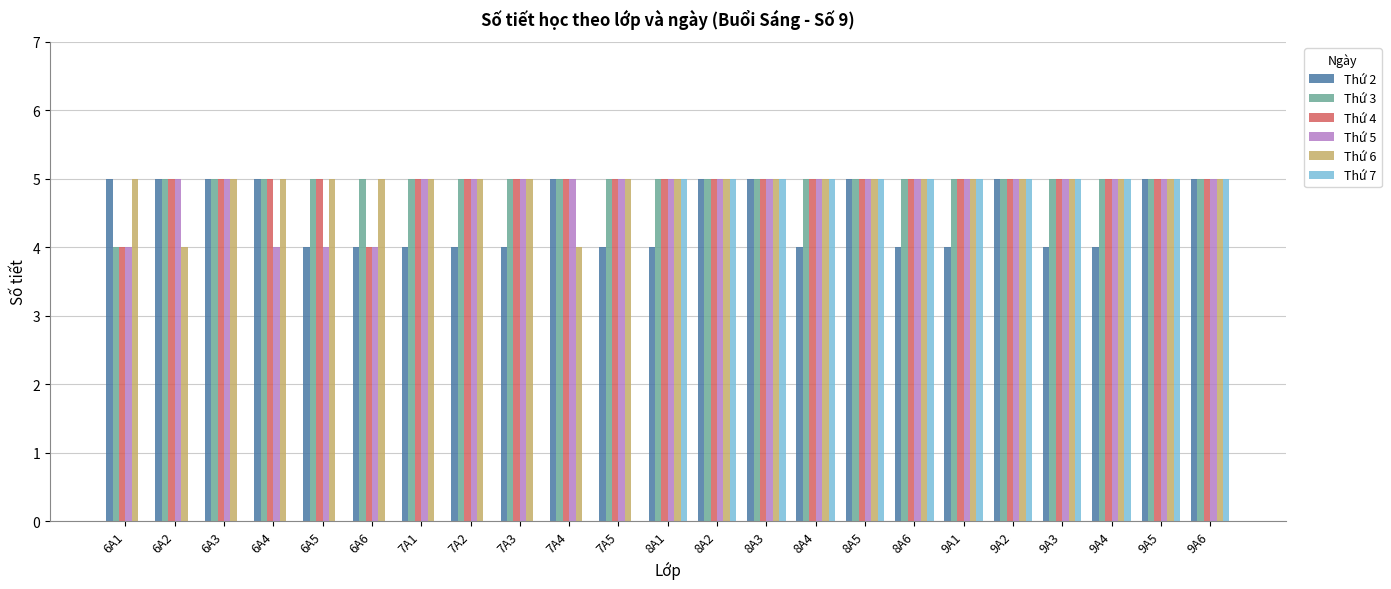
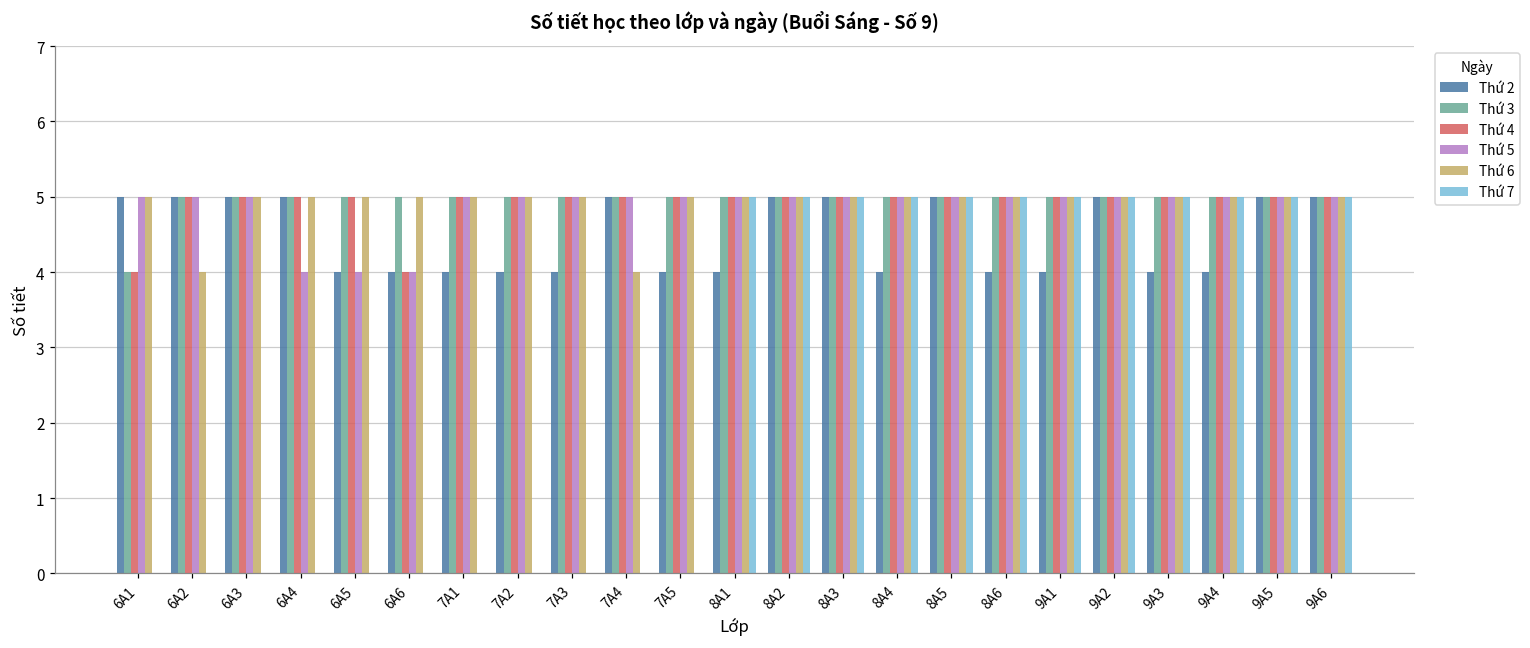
  {
    "Thứ 2": {
      "6A1": 5,
      "6A2": 5,
      "6A3": 5,
      "6A4": 5,
      "6A5": 4,
      "6A6": 4,
      "7A1": 4,
      "7A2": 4,
      "7A3": 4,
      "7A4": 5,
      "7A5": 4,
      "8A1": 4,
      "8A2": 5,
      "8A3": 5,
      "8A4": 4,
      "8A5": 5,
      "8A6": 4,
      "9A1": 4,
      "9A2": 5,
      "9A3": 4,
      "9A4": 4,
      "9A5": 5,
      "9A6": 5
    },
    "Thứ 3": {
      "6A1": 4,
      "6A2": 5,
      "6A3": 5,
      "6A4": 5,
      "6A5": 5,
      "6A6": 5,
      "7A1": 5,
      "7A2": 5,
      "7A3": 5,
      "7A4": 5,
      "7A5": 5,
      "8A1": 5,
      "8A2": 5,
      "8A3": 5,
      "8A4": 5,
      "8A5": 5,
      "8A6": 5,
      "9A1": 5,
      "9A2": 5,
      "9A3": 5,
      "9A4": 5,
      "9A5": 5,
      "9A6": 5
    },
    "Thứ 4": {
      "6A1": 4,
      "6A2": 5,
      "6A3": 5,
      "6A4": 5,
      "6A5": 5,
      "6A6": 4,
      "7A1": 5,
      "7A2": 5,
      "7A3": 5,
      "7A4": 5,
      "7A5": 5,
      "8A1": 5,
      "8A2": 5,
      "8A3": 5,
      "8A4": 5,
      "8A5": 5,
      "8A6": 5,
      "9A1": 5,
      "9A2": 5,
      "9A3": 5,
      "9A4": 5,
      "9A5": 5,
      "9A6": 5
    },
    "Thứ 5": {
-     "6A1": 4,
+     "6A1": 5,
      "6A2": 5,
      "6A3": 5,
      "6A4": 4,
      "6A5": 4,
      "6A6": 4,
      "7A1": 5,
      "7A2": 5,
      "7A3": 5,
      "7A4": 5,
      "7A5": 5,
      "8A1": 5,
      "8A2": 5,
      "8A3": 5,
      "8A4": 5,
      "8A5": 5,
      "8A6": 5,
      "9A1": 5,
      "9A2": 5,
      "9A3": 5,
      "9A4": 5,
      "9A5": 5,
      "9A6": 5
    },
    "Thứ 6": {
      "6A1": 5,
      "6A2": 4,
      "6A3": 5,
      "6A4": 5,
      "6A5": 5,
      "6A6": 5,
      "7A1": 5,
      "7A2": 5,
      "7A3": 5,
      "7A4": 4,
      "7A5": 5,
      "8A1": 5,
      "8A2": 5,
      "8A3": 5,
      "8A4": 5,
      "8A5": 5,
      "8A6": 5,
      "9A1": 5,
      "9A2": 5,
      "9A3": 5,
      "9A4": 5,
      "9A5": 5,
      "9A6": 5
    },
    "Thứ 7": {
      "6A1": 0,
      "6A2": 0,
      "6A3": 0,
      "6A4": 0,
      "6A5": 0,
      "6A6": 0,
      "7A1": 0,
      "7A2": 0,
      "7A3": 0,
      "7A4": 0,
      "7A5": 0,
      "8A1": 5,
      "8A2": 5,
      "8A3": 5,
      "8A4": 5,
      "8A5": 5,
      "8A6": 5,
      "9A1": 5,
      "9A2": 5,
      "9A3": 5,
      "9A4": 5,
      "9A5": 5,
      "9A6": 5
    }
  }
